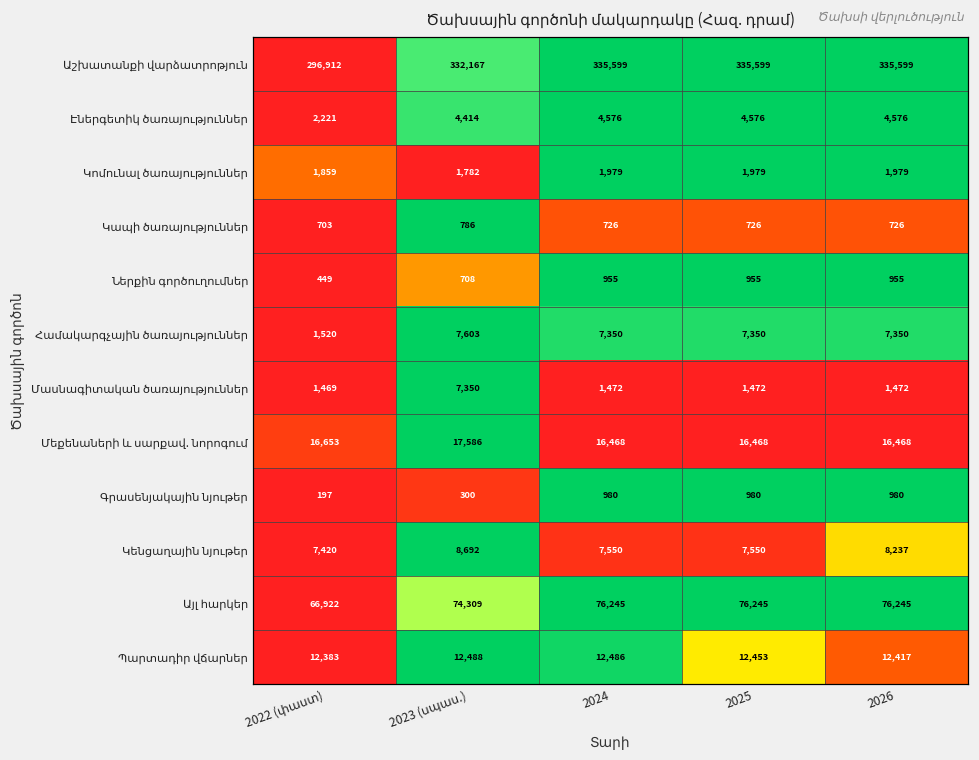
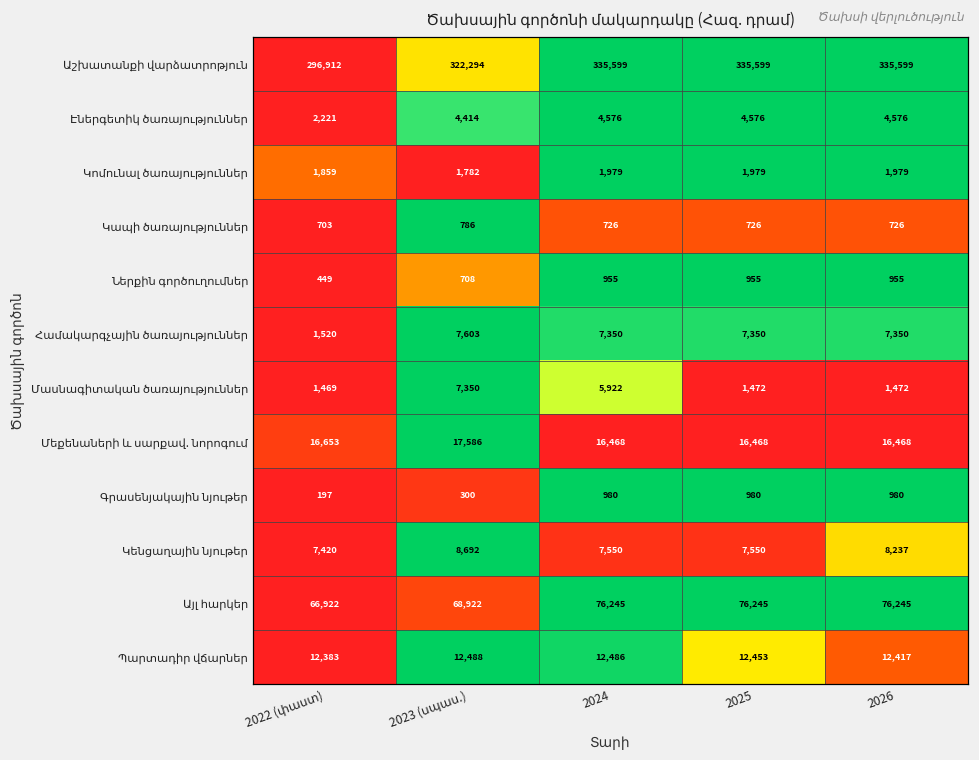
  {
    "Աշխատանքի վարձատրոթյուն": {
      "2022 (փաստ)": "296,912",
-     "2023 (սպաս.)": "332,167",
+     "2023 (սպաս.)": "322,294",
      "2024": "335,599",
      "2025": "335,599",
      "2026": "335,599"
    },
    "Էներգետիկ ծառայություններ": {
      "2022 (փաստ)": "2,221",
      "2023 (սպաս.)": "4,414",
      "2024": "4,576",
      "2025": "4,576",
      "2026": "4,576"
    },
    "Կոմունալ ծառայություններ": {
      "2022 (փաստ)": "1,859",
      "2023 (սպաս.)": "1,782",
      "2024": "1,979",
      "2025": "1,979",
      "2026": "1,979"
    },
    "Կապի ծառայություններ": {
      "2022 (փաստ)": "703",
      "2023 (սպաս.)": "786",
      "2024": "726",
      "2025": "726",
      "2026": "726"
    },
    "Ներքին գործուղումներ": {
      "2022 (փաստ)": "449",
      "2023 (սպաս.)": "708",
      "2024": "955",
      "2025": "955",
      "2026": "955"
    },
    "Համակարգչային ծառայություններ": {
      "2022 (փաստ)": "1,520",
      "2023 (սպաս.)": "7,603",
      "2024": "7,350",
      "2025": "7,350",
      "2026": "7,350"
    },
    "Մասնագիտական ծառայություններ": {
      "2022 (փաստ)": "1,469",
      "2023 (սպաս.)": "7,350",
-     "2024": "1,472",
+     "2024": "5,922",
      "2025": "1,472",
      "2026": "1,472"
    },
    "Մեքենաների և սարքավ. նորոգում": {
      "2022 (փաստ)": "16,653",
      "2023 (սպաս.)": "17,586",
      "2024": "16,468",
      "2025": "16,468",
      "2026": "16,468"
    },
    "Գրասենյակային նյութեր": {
      "2022 (փաստ)": "197",
      "2023 (սպաս.)": "300",
      "2024": "980",
      "2025": "980",
      "2026": "980"
    },
    "Կենցաղային նյութեր": {
      "2022 (փաստ)": "7,420",
      "2023 (սպաս.)": "8,692",
      "2024": "7,550",
      "2025": "7,550",
      "2026": "8,237"
    },
    "Այլ հարկեր": {
      "2022 (փաստ)": "66,922",
-     "2023 (սպաս.)": "74,309",
+     "2023 (սպաս.)": "68,922",
      "2024": "76,245",
      "2025": "76,245",
      "2026": "76,245"
    },
    "Պարտադիր վճարներ": {
      "2022 (փաստ)": "12,383",
      "2023 (սպաս.)": "12,488",
      "2024": "12,486",
      "2025": "12,453",
      "2026": "12,417"
    }
  }
